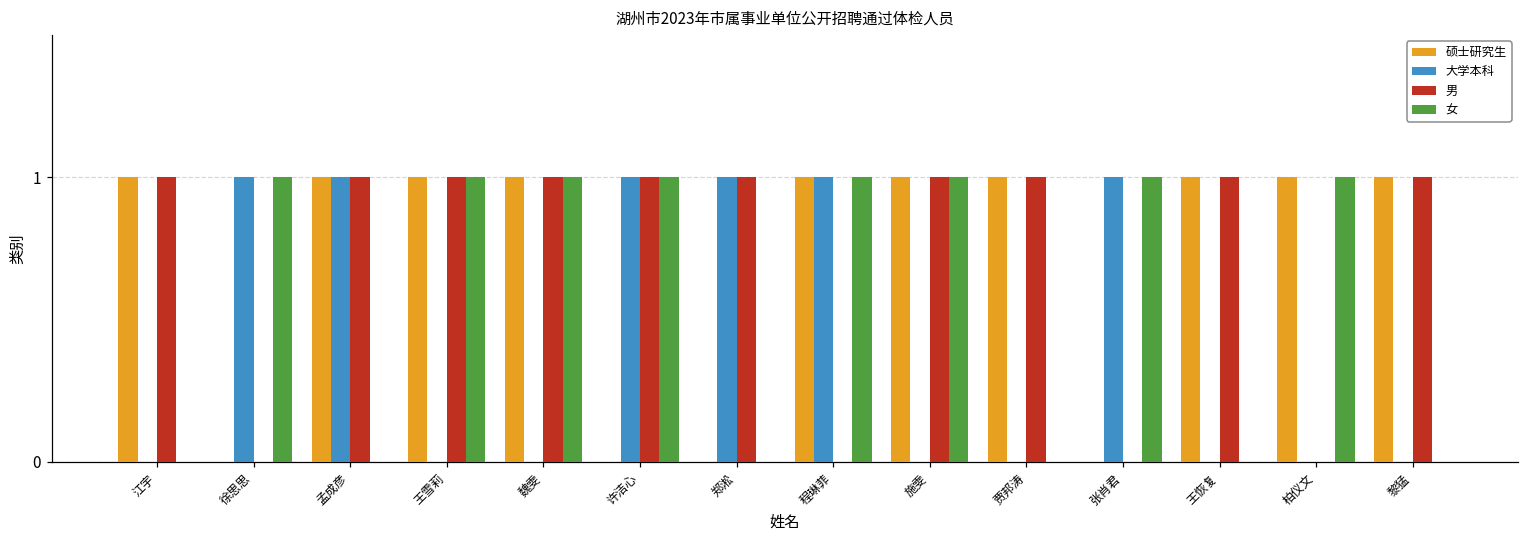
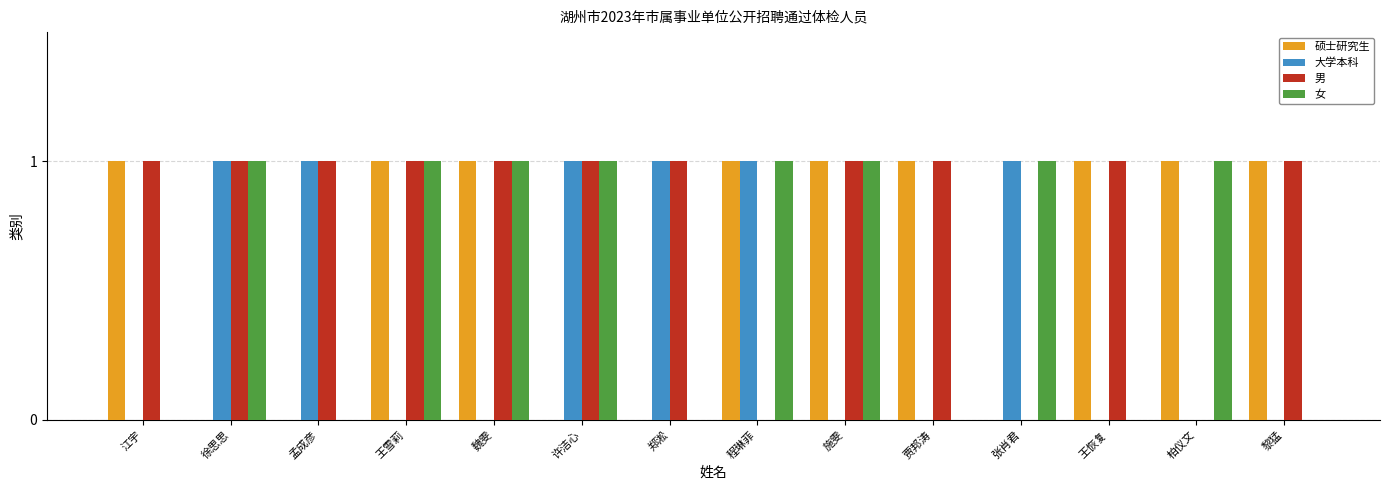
  {
    "硕士研究生": {
      "江宇": 1,
      "徐思思": 0,
-     "孟成彦": 1,
+     "孟成彦": 0,
      "王雪莉": 1,
      "魏雯": 1,
      "许洁心": 0,
      "郑淞": 0,
      "程琳菲": 1,
      "施雯": 1,
      "贾邦涛": 1,
      "张肖君": 0,
      "王恢复": 1,
      "柏仪文": 1,
      "黎猛": 1
    },
    "大学本科": {
      "江宇": 0,
      "徐思思": 1,
      "孟成彦": 1,
      "王雪莉": 0,
      "魏雯": 0,
      "许洁心": 1,
      "郑淞": 1,
      "程琳菲": 1,
      "施雯": 0,
      "贾邦涛": 0,
      "张肖君": 1,
      "王恢复": 0,
      "柏仪文": 0,
      "黎猛": 0
    },
    "男": {
      "江宇": 1,
-     "徐思思": 0,
+     "徐思思": 1,
      "孟成彦": 1,
      "王雪莉": 1,
      "魏雯": 1,
      "许洁心": 1,
      "郑淞": 1,
      "程琳菲": 0,
      "施雯": 1,
      "贾邦涛": 1,
      "张肖君": 0,
      "王恢复": 1,
      "柏仪文": 0,
      "黎猛": 1
    },
    "女": {
      "江宇": 0,
      "徐思思": 1,
      "孟成彦": 0,
      "王雪莉": 1,
      "魏雯": 1,
      "许洁心": 1,
      "郑淞": 0,
      "程琳菲": 1,
      "施雯": 1,
      "贾邦涛": 0,
      "张肖君": 1,
      "王恢复": 0,
      "柏仪文": 1,
      "黎猛": 0
    }
  }
